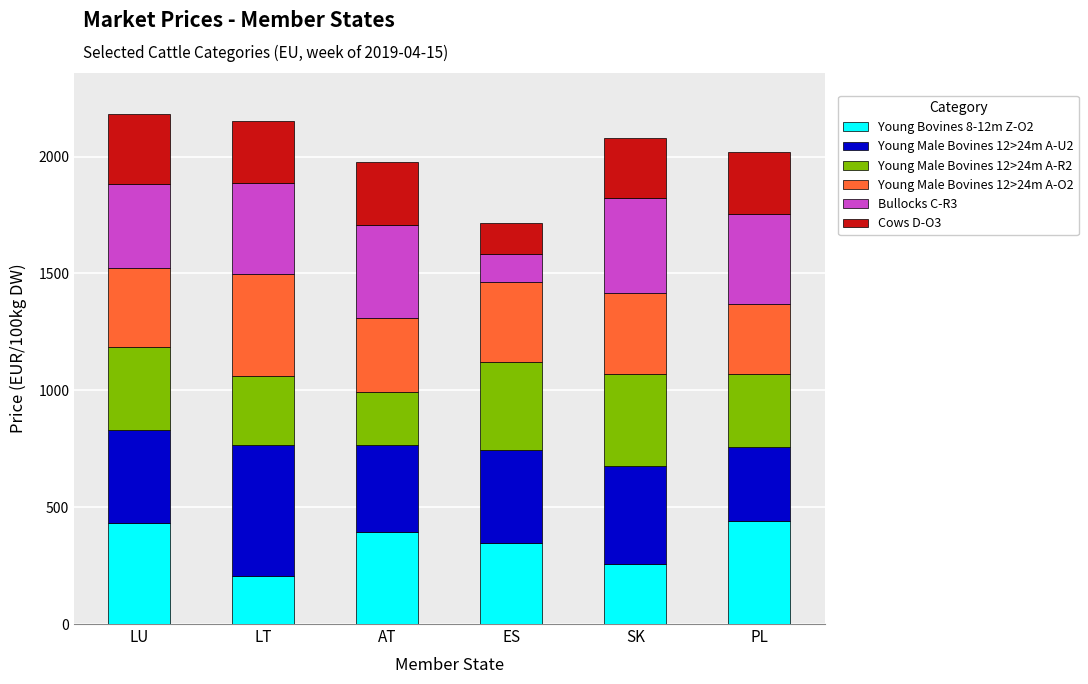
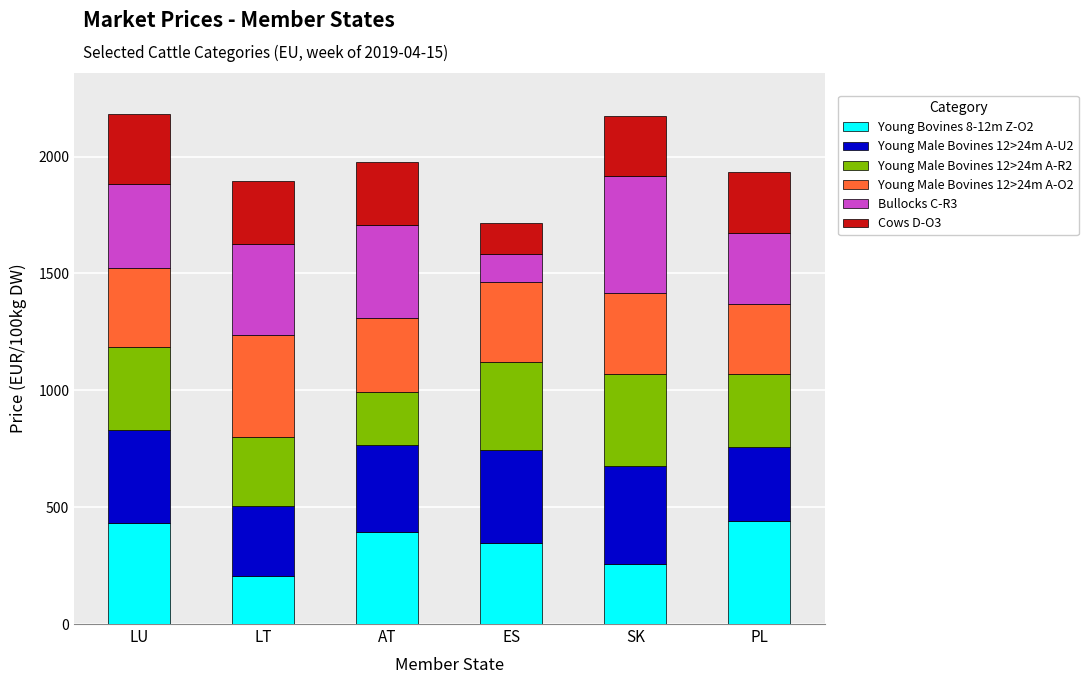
  {
    "Young Bovines 8-12m Z-O2": {
      "LU": 430,
      "LT": 210,
      "AT": 400,
      "ES": 350,
      "SK": 260,
      "PL": 440
    },
    "Young Male Bovines 12>24m A-U2": {
      "LU": 400,
-     "LT": 560,
+     "LT": 300,
      "AT": 370,
      "ES": 400,
      "SK": 420,
      "PL": 320
    },
    "Young Male Bovines 12>24m A-R2": {
      "LU": 350,
      "LT": 290,
      "AT": 230,
      "ES": 380,
      "SK": 390,
      "PL": 310
    },
    "Young Male Bovines 12>24m A-O2": {
      "LU": 340,
      "LT": 440,
      "AT": 320,
      "ES": 340,
      "SK": 350,
      "PL": 300
    },
    "Bullocks C-R3": {
      "LU": 360,
      "LT": 390,
      "AT": 400,
      "ES": 120,
-     "SK": 410,
-     "PL": 390
+     "SK": 500,
+     "PL": 300
    },
    "Cows D-O3": {
      "LU": 300,
      "LT": 270,
      "AT": 270,
      "ES": 130,
      "SK": 260,
      "PL": 260
    }
  }
